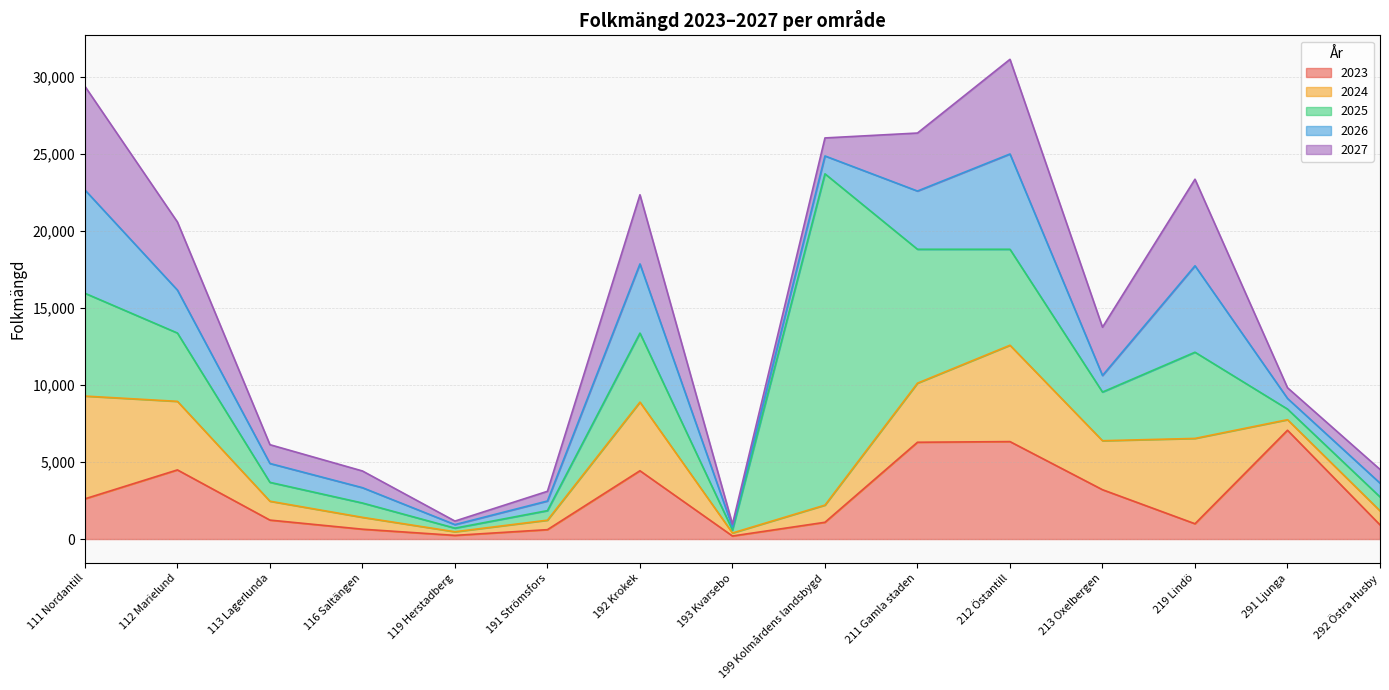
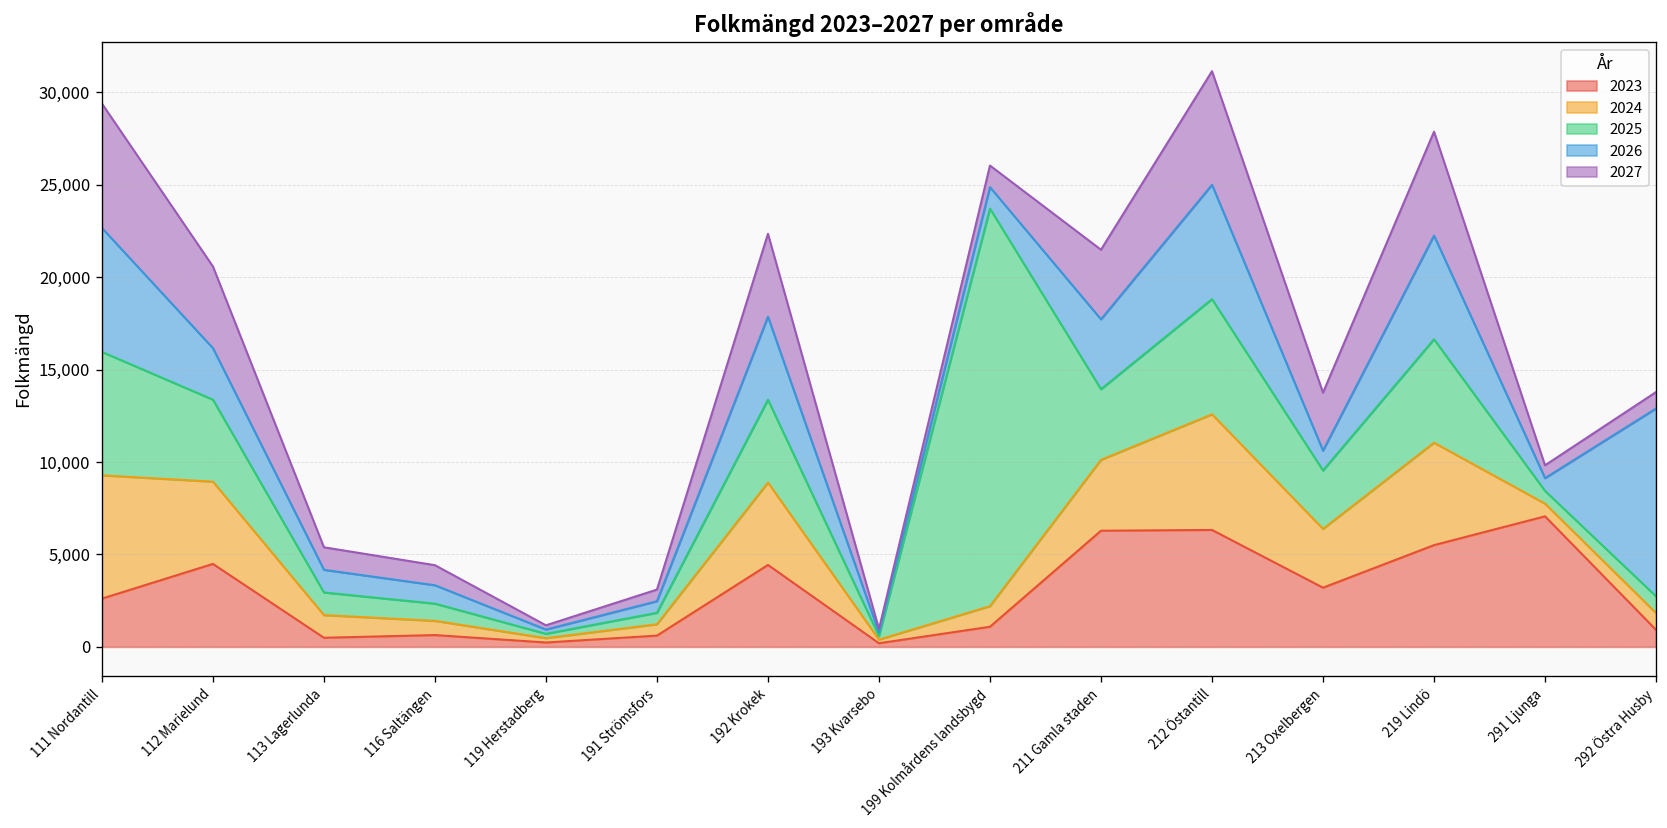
  {
    "2023": {
      "111 Nordantill": "2,600",
      "112 Marielund": "4,500",
-     "113 Lagerlunda": "1,200",
+     "113 Lagerlunda": "500",
      "116 Saltängen": "600",
      "119 Herstadberg": "200",
      "191 Strömsfors": "600",
      "192 Krokek": "4,400",
      "193 Kvarsebo": "200",
      "199 Kolmårdens landsbygd": "1,100",
      "211 Gamla staden": "6,300",
      "212 Östantill": "6,300",
      "213 Oxelbergen": "3,200",
-     "219 Lindö": "1,000",
+     "219 Lindö": "5,500",
      "291 Ljunga": "7,100",
      "292 Östra Husby": "900"
    },
    "2024": {
      "111 Nordantill": "6,700",
      "112 Marielund": "4,500",
      "113 Lagerlunda": "1,200",
      "116 Saltängen": "800",
      "119 Herstadberg": "200",
      "191 Strömsfors": "600",
      "192 Krokek": "4,500",
      "193 Kvarsebo": "200",
      "199 Kolmårdens landsbygd": "1,100",
      "211 Gamla staden": "3,800",
      "212 Östantill": "6,300",
      "213 Oxelbergen": "3,200",
      "219 Lindö": "5,500",
      "291 Ljunga": "700",
      "292 Östra Husby": "900"
    },
    "2025": {
      "111 Nordantill": "6,700",
      "112 Marielund": "4,400",
      "113 Lagerlunda": "1,200",
      "116 Saltängen": "900",
      "119 Herstadberg": "200",
      "191 Strömsfors": "600",
      "192 Krokek": "4,500",
      "193 Kvarsebo": "200",
      "199 Kolmårdens landsbygd": "21,500",
-     "211 Gamla staden": "8,700",
+     "211 Gamla staden": "3,800",
      "212 Östantill": "6,200",
      "213 Oxelbergen": "3,200",
      "219 Lindö": "5,600",
      "291 Ljunga": "700",
      "292 Östra Husby": "900"
    },
    "2026": {
      "111 Nordantill": "6,700",
      "112 Marielund": "2,800",
      "113 Lagerlunda": "1,200",
      "116 Saltängen": "1,000",
      "119 Herstadberg": "200",
      "191 Strömsfors": "600",
      "192 Krokek": "4,500",
      "193 Kvarsebo": "200",
      "199 Kolmårdens landsbygd": "1,200",
      "211 Gamla staden": "3,800",
      "212 Östantill": "6,200",
      "213 Oxelbergen": "1,100",
      "219 Lindö": "5,600",
      "291 Ljunga": "700",
-     "292 Östra Husby": "900"
+     "292 Östra Husby": "10,200"
    },
    "2027": {
      "111 Nordantill": "6,700",
      "112 Marielund": "4,400",
      "113 Lagerlunda": "1,200",
      "116 Saltängen": "1,100",
      "119 Herstadberg": "200",
      "191 Strömsfors": "600",
      "192 Krokek": "4,500",
      "193 Kvarsebo": "200",
      "199 Kolmårdens landsbygd": "1,200",
      "211 Gamla staden": "3,800",
      "212 Östantill": "6,100",
      "213 Oxelbergen": "3,100",
      "219 Lindö": "5,600",
      "291 Ljunga": "700",
      "292 Östra Husby": "900"
    }
  }
